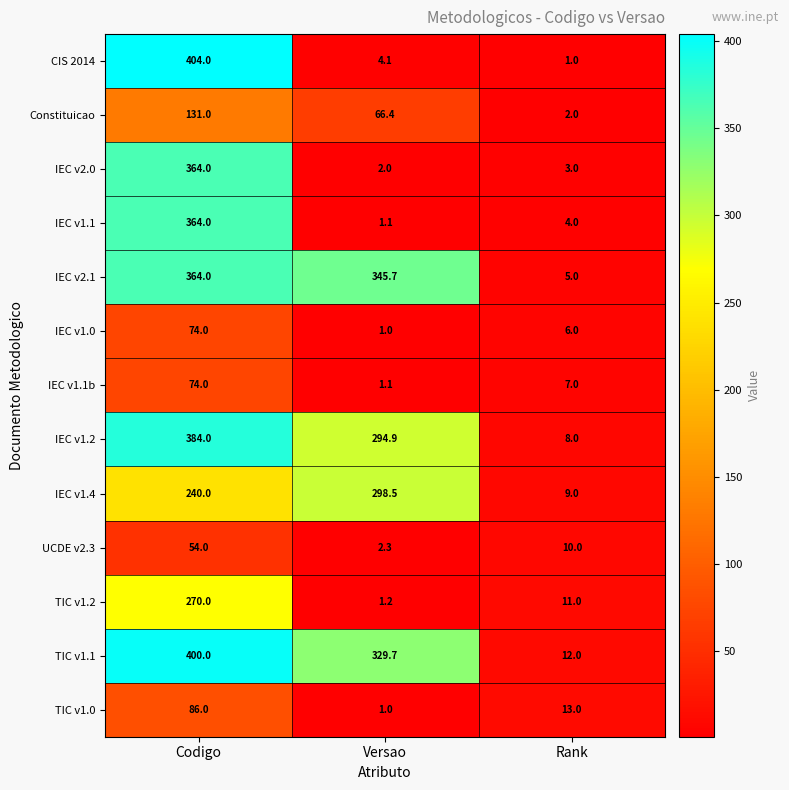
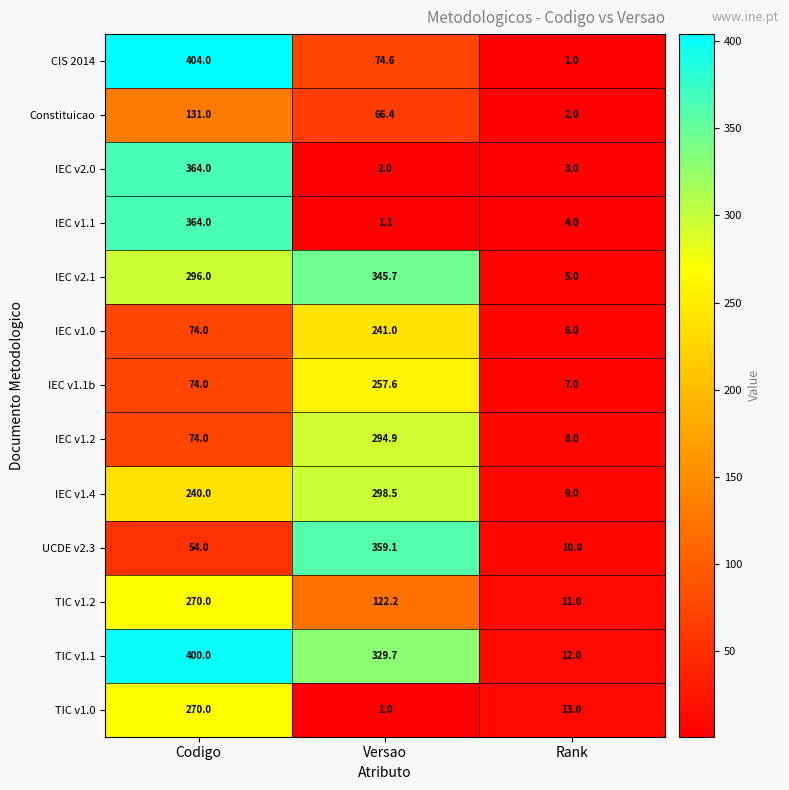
  {
    "CIS 2014": {
      "Codigo": 404.0,
-     "Versao": 4.1,
+     "Versao": 74.6,
      "Rank": 1.0
    },
    "Constituicao": {
      "Codigo": 131.0,
      "Versao": 66.4,
      "Rank": 2.0
    },
    "IEC v2.0": {
      "Codigo": 364.0,
      "Versao": 2.0,
      "Rank": 3.0
    },
    "IEC v1.1": {
      "Codigo": 364.0,
      "Versao": 1.1,
      "Rank": 4.0
    },
    "IEC v2.1": {
-     "Codigo": 364.0,
+     "Codigo": 296.0,
      "Versao": 345.7,
      "Rank": 5.0
    },
    "IEC v1.0": {
      "Codigo": 74.0,
-     "Versao": 1.0,
+     "Versao": 241.0,
      "Rank": 6.0
    },
    "IEC v1.1b": {
      "Codigo": 74.0,
-     "Versao": 1.1,
+     "Versao": 257.6,
      "Rank": 7.0
    },
    "IEC v1.2": {
-     "Codigo": 384.0,
+     "Codigo": 74.0,
      "Versao": 294.9,
      "Rank": 8.0
    },
    "IEC v1.4": {
      "Codigo": 240.0,
      "Versao": 298.5,
      "Rank": 9.0
    },
    "UCDE v2.3": {
      "Codigo": 54.0,
-     "Versao": 2.3,
+     "Versao": 359.1,
      "Rank": 10.0
    },
    "TIC v1.2": {
      "Codigo": 270.0,
-     "Versao": 1.2,
+     "Versao": 122.2,
      "Rank": 11.0
    },
    "TIC v1.1": {
      "Codigo": 400.0,
      "Versao": 329.7,
      "Rank": 12.0
    },
    "TIC v1.0": {
-     "Codigo": 86.0,
+     "Codigo": 270.0,
      "Versao": 1.0,
      "Rank": 13.0
    }
  }
